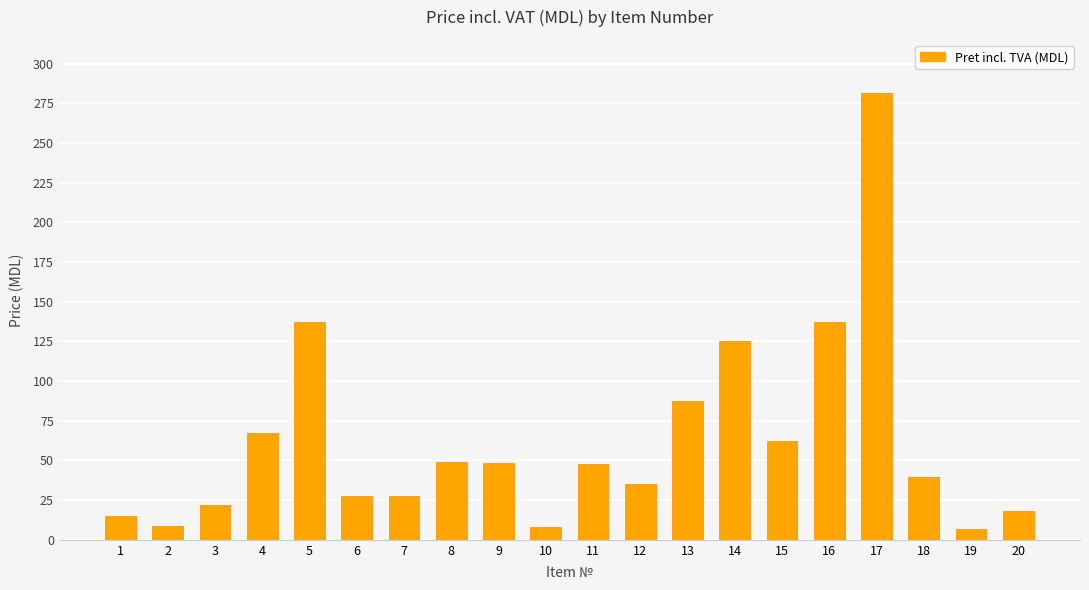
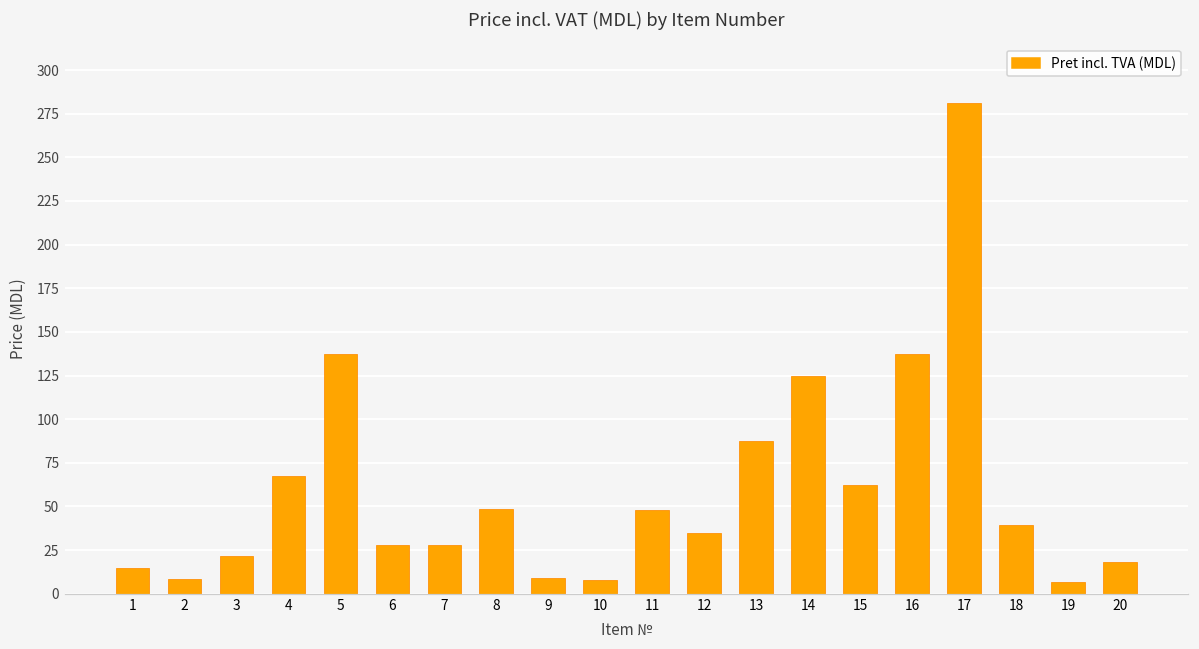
  {
    "1": 15,
    "2": 9,
    "3": 22,
    "4": 67,
    "5": 138,
    "6": 28,
    "7": 28,
    "8": 49,
-   "9": 48,
+   "9": 9,
    "10": 8,
    "11": 48,
    "12": 35,
    "13": 88,
    "14": 125,
    "15": 63,
    "16": 138,
    "17": 281,
    "18": 39,
    "19": 7,
    "20": 18
  }
